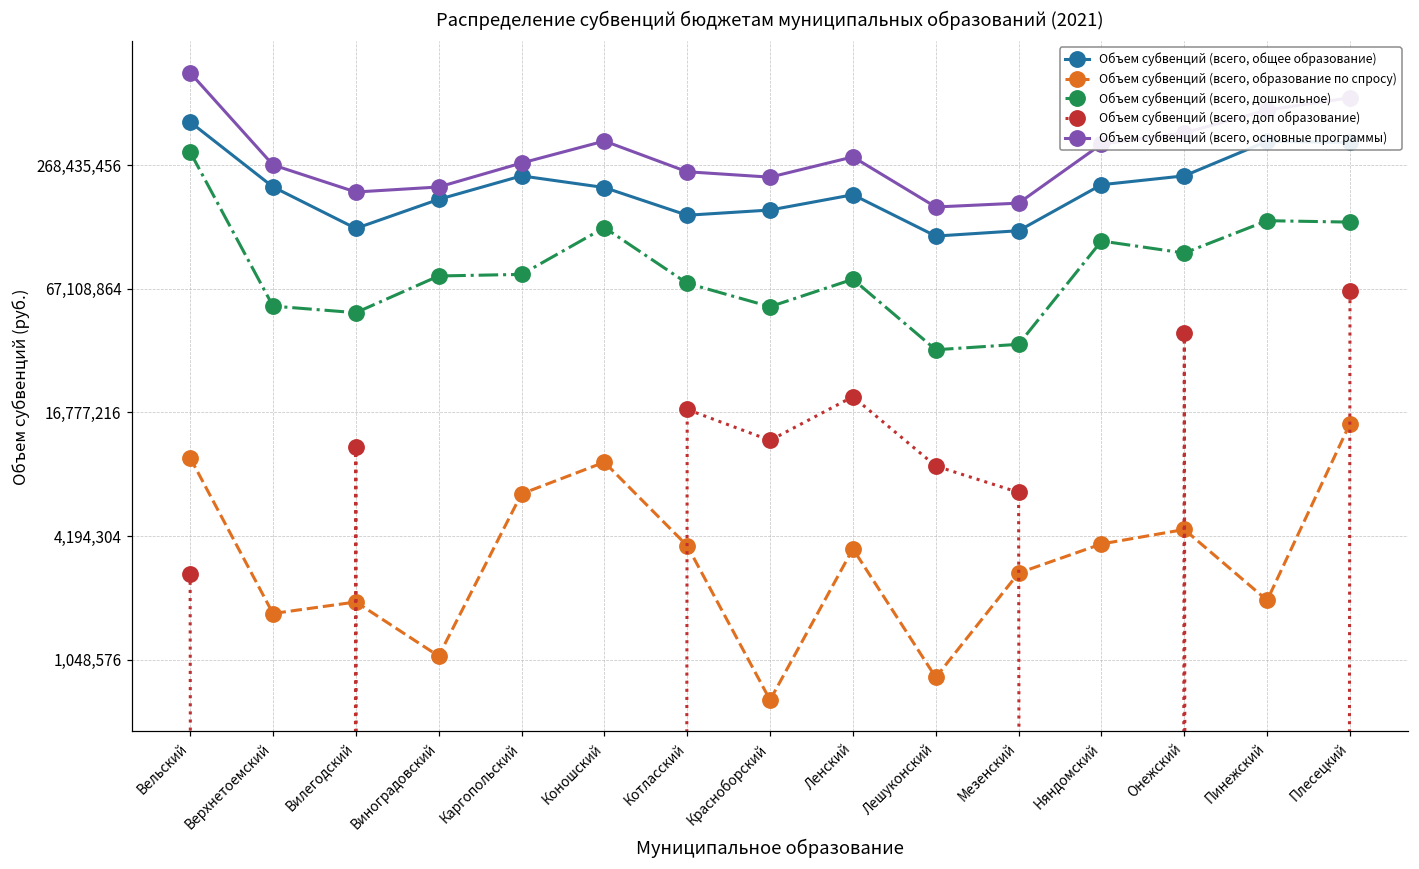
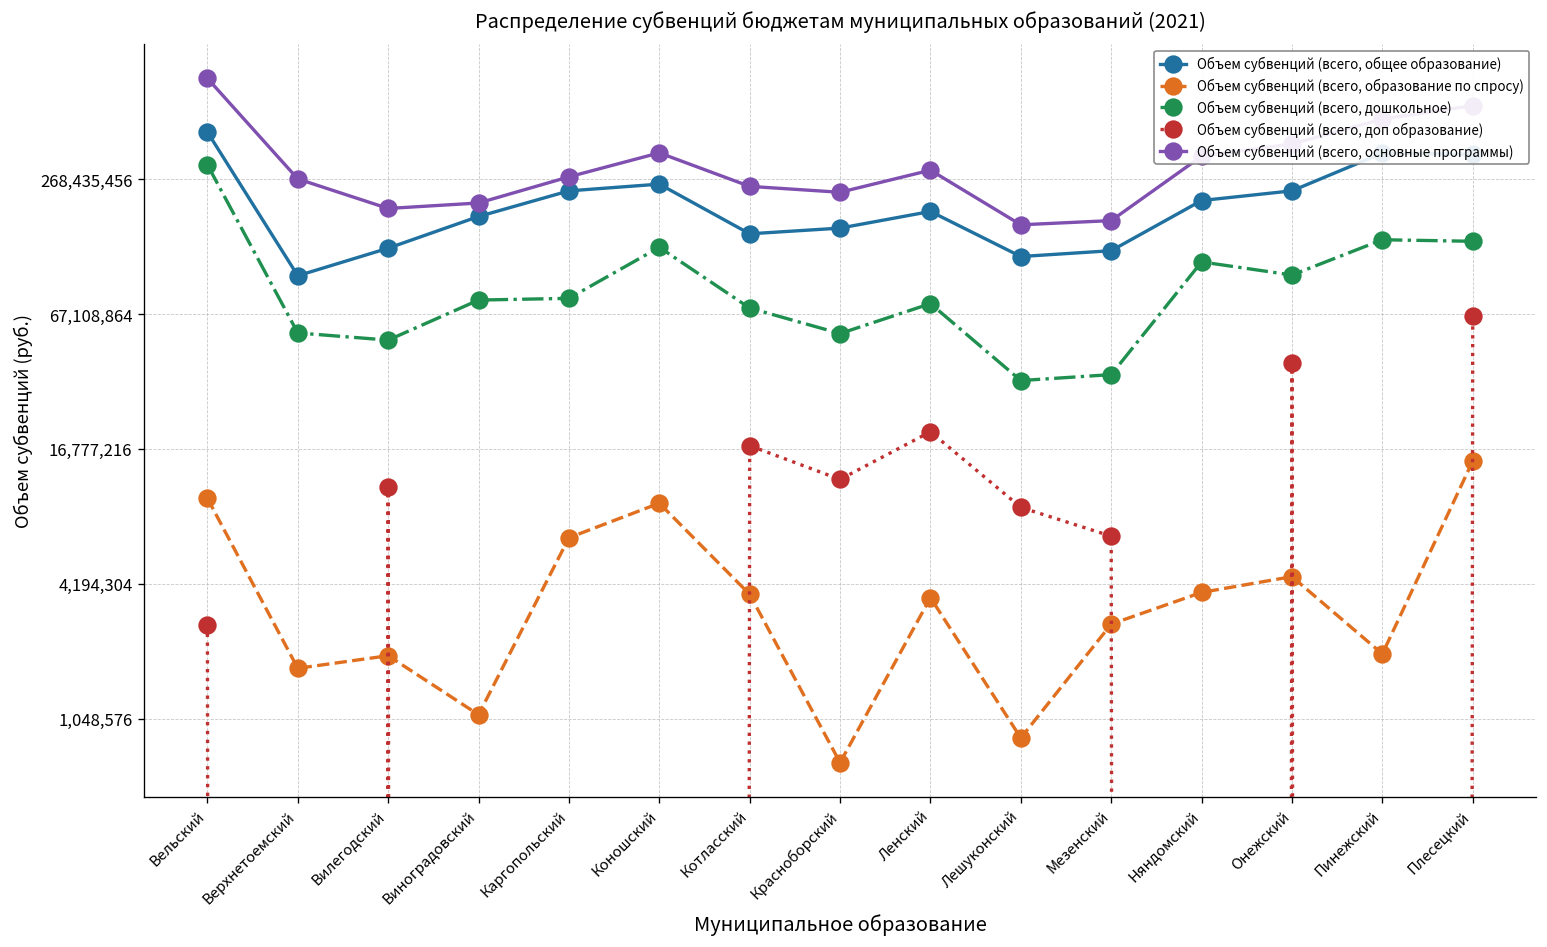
  {
    "Объем субвенций (всего, общее образование)": {
      "Вельский": "440,000,000",
-     "Верхнетоемский": "210,000,000",
+     "Верхнетоемский": "100,000,000",
      "Вилегодский": "130,000,000",
      "Виноградовский": "180,000,000",
      "Каргопольский": "240,000,000",
-     "Коношский": "210,000,000",
+     "Коношский": "250,000,000",
      "Котласский": "150,000,000",
      "Красноборский": "160,000,000",
      "Ленский": "190,000,000",
      "Лешуконский": "120,000,000",
      "Мезенский": "130,000,000",
      "Няндомский": "220,000,000",
      "Онежский": "240,000,000"
    },
    "Объем субвенций (всего, образование по спросу)": {
      "Вельский": "10,000,000",
      "Верхнетоемский": "1,800,000",
      "Вилегодский": "2,000,000",
      "Виноградовский": "1,100,000",
      "Каргопольский": "6,700,000",
      "Коношский": "10,000,000",
      "Котласский": "3,800,000",
      "Красноборский": "670,000",
      "Ленский": "3,600,000",
      "Лешуконский": "900,000",
      "Мезенский": "2,800,000",
      "Няндомский": "3,800,000",
      "Онежский": "4,500,000",
      "Пинежский": "2,000,000",
      "Плесецкий": "15,000,000"
    },
    "Объем субвенций (всего, дошкольное)": {
      "Вельский": "310,000,000",
      "Верхнетоемский": "55,000,000",
      "Вилегодский": "51,000,000",
      "Виноградовский": "77,000,000",
      "Каргопольский": "79,000,000",
      "Коношский": "130,000,000",
      "Котласский": "71,000,000",
      "Красноборский": "55,000,000",
      "Ленский": "75,000,000",
      "Лешуконский": "34,000,000",
      "Мезенский": "36,000,000",
      "Няндомский": "110,000,000",
      "Онежский": "100,000,000",
      "Пинежский": "140,000,000",
      "Плесецкий": "140,000,000"
    },
    "Объем субвенций (всего, доп образование)": {
      "Вельский": "2,800,000",
      "Вилегодский": "11,000,000",
      "Котласский": "17,000,000",
      "Красноборский": "12,000,000",
      "Ленский": "20,000,000",
      "Лешуконский": "9,000,000",
      "Мезенский": "6,800,000",
      "Онежский": "41,000,000",
      "Плесецкий": "66,000,000"
    },
    "Объем субвенций (всего, основные программы)": {
      "Вельский": "760,000,000",
      "Верхнетоемский": "270,000,000",
      "Вилегодский": "200,000,000",
      "Виноградовский": "210,000,000",
      "Каргопольский": "270,000,000",
      "Коношский": "350,000,000",
      "Котласский": "250,000,000",
      "Красноборский": "230,000,000",
      "Ленский": "290,000,000",
      "Лешуконский": "170,000,000",
      "Мезенский": "180,000,000",
      "Няндомский": "340,000,000"
    }
  }
